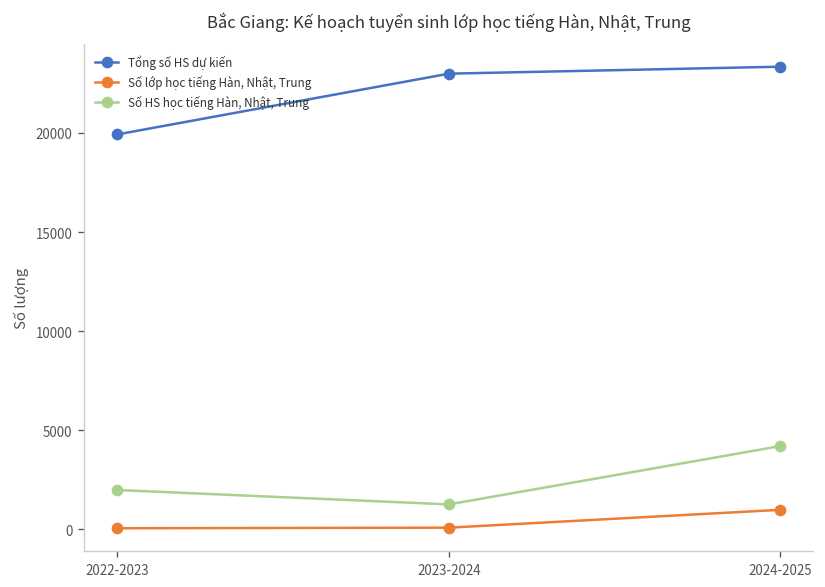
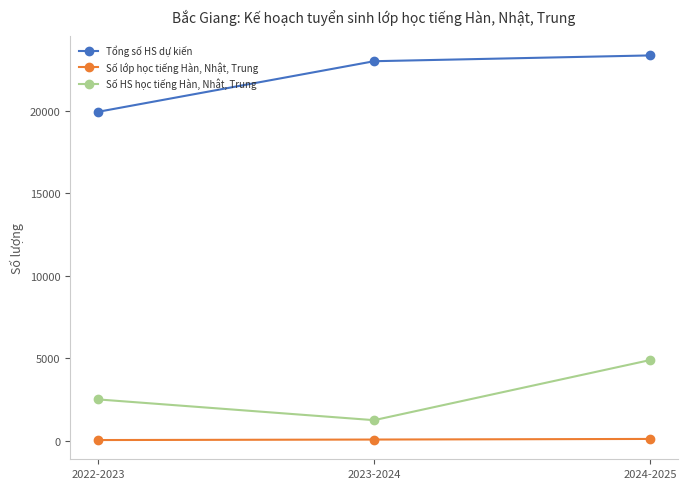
  {
    "Tổng số HS dự kiến": {
      "2022-2023": 19900,
      "2023-2024": 23000,
      "2024-2025": 23300
    },
    "Số lớp học tiếng Hàn, Nhật, Trung": {
      "2022-2023": 100,
      "2023-2024": 100,
-     "2024-2025": 1000
+     "2024-2025": 100
    },
    "Số HS học tiếng Hàn, Nhật, Trung": {
-     "2022-2023": 2000,
+     "2022-2023": 2500,
      "2023-2024": 1300,
-     "2024-2025": 4200
+     "2024-2025": 4900
    }
  }
